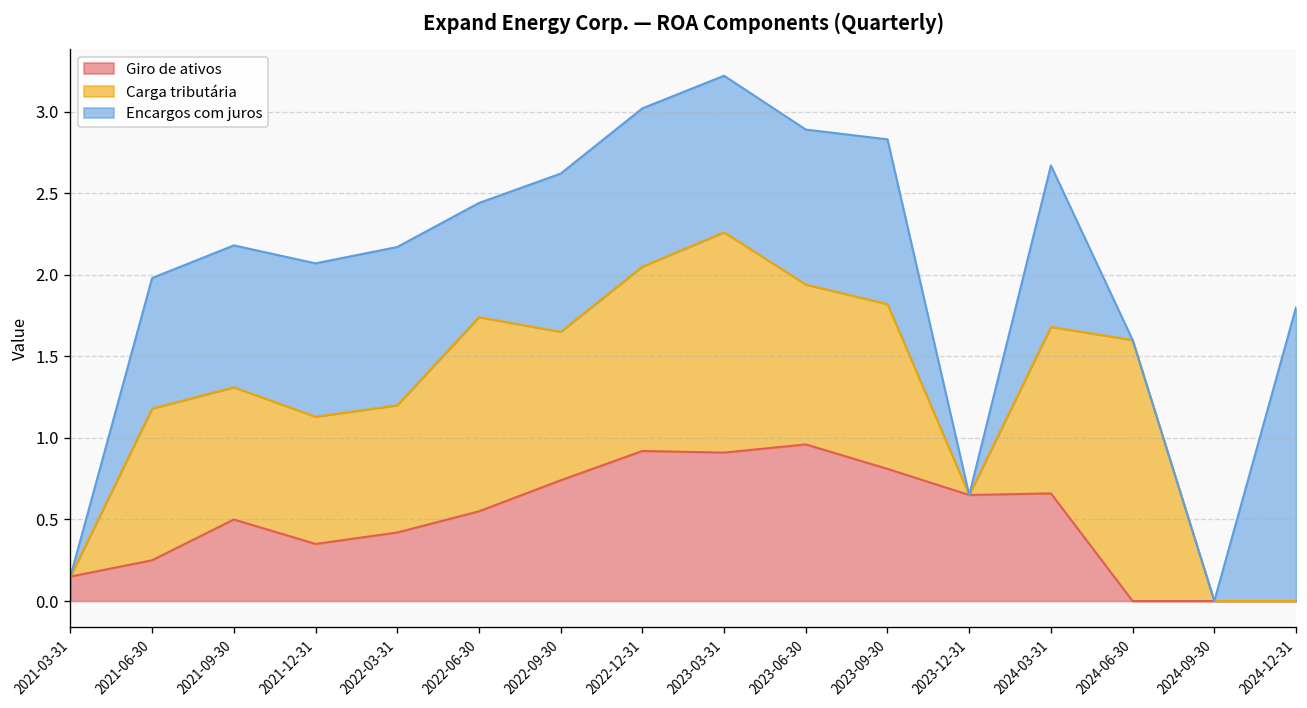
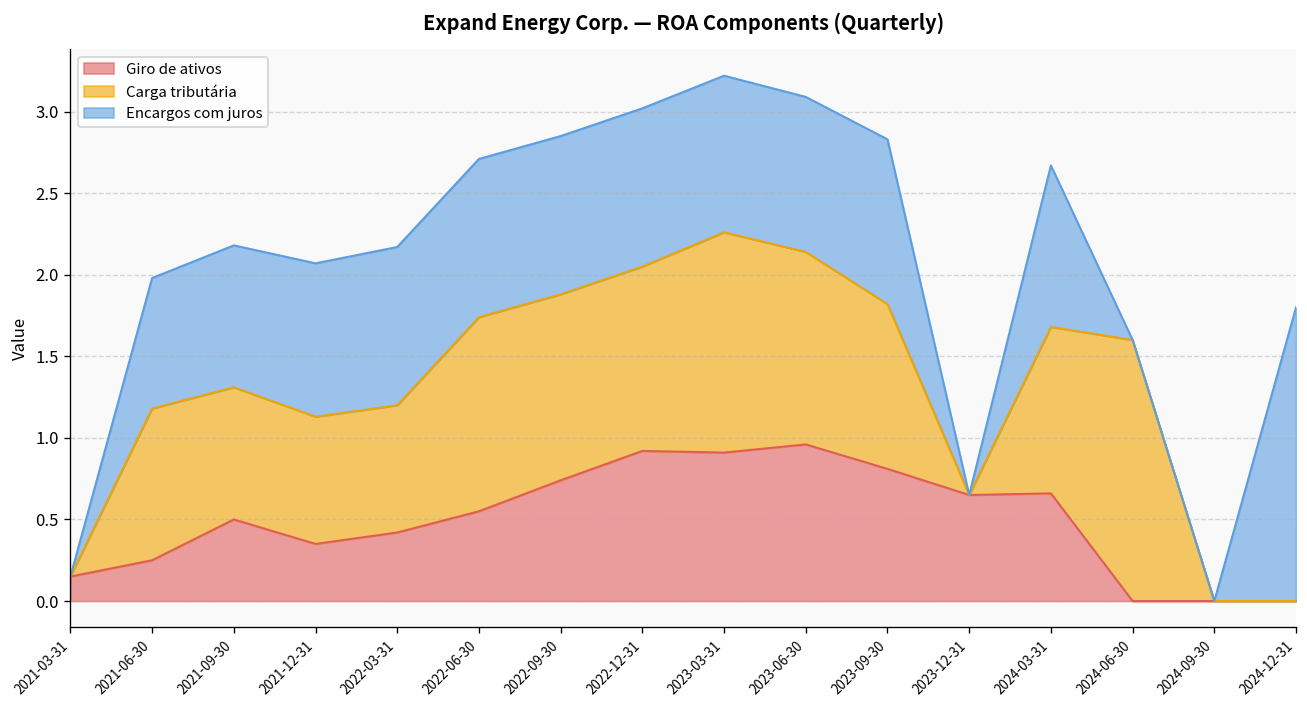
  {
    "Giro de ativos": {
      "2021-06-30": 0.25,
      "2021-09-30": 0.50,
      "2021-12-31": 0.35,
      "2022-03-31": 0.42,
      "2022-06-30": 0.55,
      "2022-09-30": 0.74,
      "2022-12-31": 0.92,
      "2023-03-31": 0.91,
      "2023-06-30": 0.96,
      "2023-09-30": 0.81,
      "2024-03-31": 0.66,
      "2024-06-30": 0.00
    },
    "Carga tributária": {
      "2021-06-30": 0.93,
      "2021-09-30": 0.81,
      "2021-12-31": 0.78,
      "2022-03-31": 0.78,
      "2022-06-30": 1.19,
-     "2022-09-30": 0.91,
+     "2022-09-30": 1.14,
      "2022-12-31": 1.13,
      "2023-03-31": 1.35,
-     "2023-06-30": 0.98,
+     "2023-06-30": 1.18,
      "2023-09-30": 1.01,
      "2024-03-31": 1.02
    },
    "Encargos com juros": {
      "2021-06-30": 0.80,
      "2021-09-30": 0.87,
      "2021-12-31": 0.94,
      "2022-03-31": 0.97,
-     "2022-06-30": 0.70,
+     "2022-06-30": 0.97,
      "2022-09-30": 0.97,
      "2022-12-31": 0.97,
      "2023-03-31": 0.96,
      "2023-06-30": 0.95,
      "2023-09-30": 1.01,
      "2024-03-31": 0.99,
      "2024-12-31": 1.80
    }
  }
